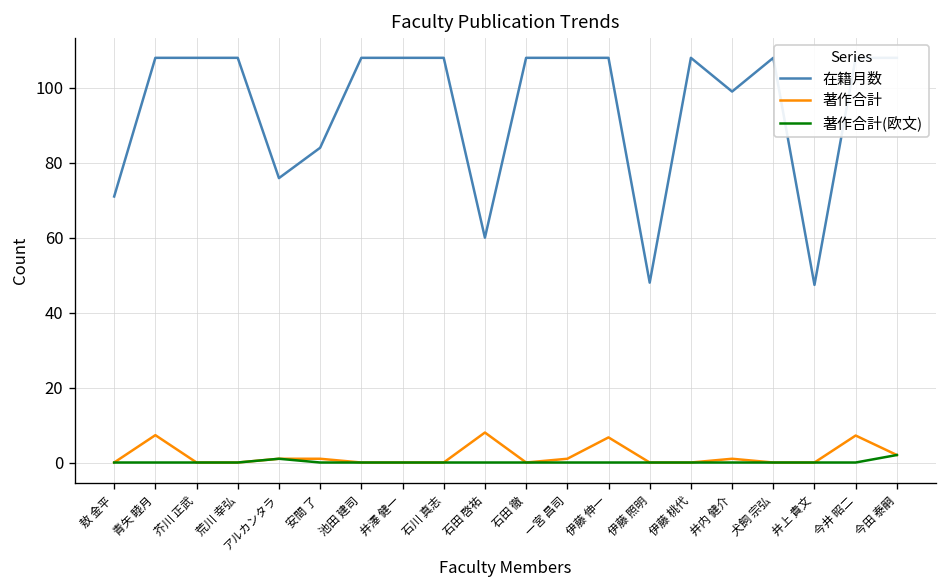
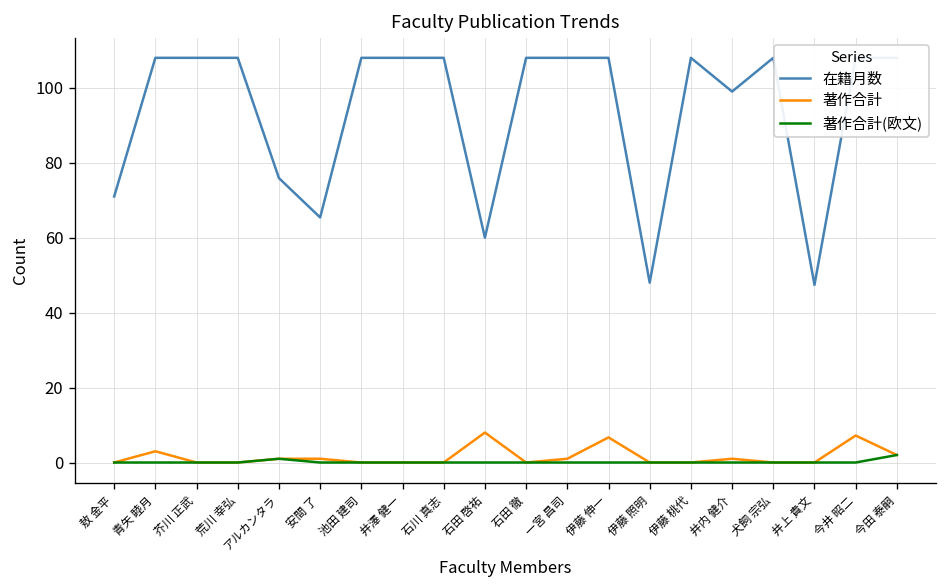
  {
    "在籍月数": {
      "敖 金平": 71,
      "青矢 睦月": 108,
      "芥川 正武": 108,
      "荒川 幸弘": 108,
      "アルカンタラ": 76,
-     "安間 了": 84,
+     "安間 了": 65,
      "池田 建司": 108,
      "井澤 健一": 108,
      "石川 真志": 108,
      "石田 啓祐": 60,
      "石田 徹": 108,
      "一宮 昌司": 108,
      "伊藤 伸一": 108,
      "伊藤 照明": 48,
      "伊藤 桃代": 108,
      "井内 健介": 99,
      "犬飼 宗弘": 108,
      "井上 貴文": 47
    },
    "著作合計": {
-     "青矢 睦月": 7,
+     "青矢 睦月": 3,
      "安間 了": 1,
      "石田 啓祐": 8,
      "一宮 昌司": 1,
      "伊藤 伸一": 7,
      "井内 健介": 1,
      "今井 昭二": 7
    },
    "著作合計(欧文)": {
      "青矢 睦月": 0,
      "安間 了": 0,
      "石田 啓祐": 0,
      "一宮 昌司": 0,
      "伊藤 伸一": 0,
      "井内 健介": 0,
      "今井 昭二": 0
    }
  }
